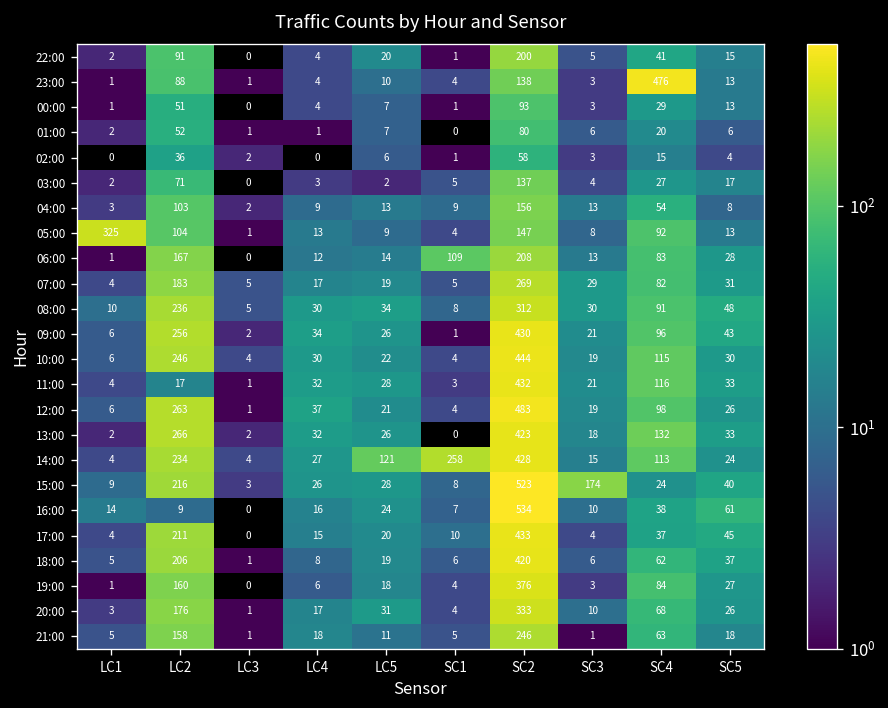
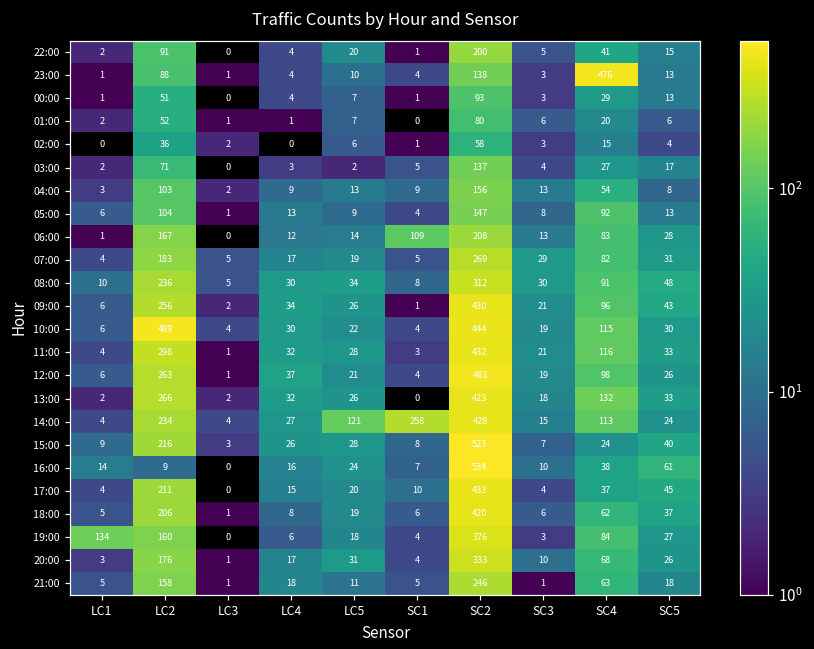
  {
    "05:00": {
-     "LC1": 325,
+     "LC1": 6,
      "LC2": 104,
      "LC3": 1,
      "LC4": 13,
      "LC5": 9,
      "SC1": 4,
      "SC2": 147,
      "SC3": 8,
      "SC4": 92,
      "SC5": 13
    },
    "10:00": {
      "LC1": 6,
-     "LC2": 246,
+     "LC2": 489,
      "LC3": 4,
      "LC4": 30,
      "LC5": 22,
      "SC1": 4,
      "SC2": 444,
      "SC3": 19,
      "SC4": 115,
      "SC5": 30
    },
    "11:00": {
      "LC1": 4,
-     "LC2": 17,
+     "LC2": 298,
      "LC3": 1,
      "LC4": 32,
      "LC5": 28,
      "SC1": 3,
      "SC2": 432,
      "SC3": 21,
      "SC4": 116,
      "SC5": 33
    },
    "15:00": {
      "LC1": 9,
      "LC2": 216,
      "LC3": 3,
      "LC4": 26,
      "LC5": 28,
      "SC1": 8,
      "SC2": 523,
-     "SC3": 174,
+     "SC3": 7,
      "SC4": 24,
      "SC5": 40
    },
    "19:00": {
-     "LC1": 1,
+     "LC1": 134,
      "LC2": 160,
      "LC3": 0,
      "LC4": 6,
      "LC5": 18,
      "SC1": 4,
      "SC2": 376,
      "SC3": 3,
      "SC4": 84,
      "SC5": 27
    }
  }
